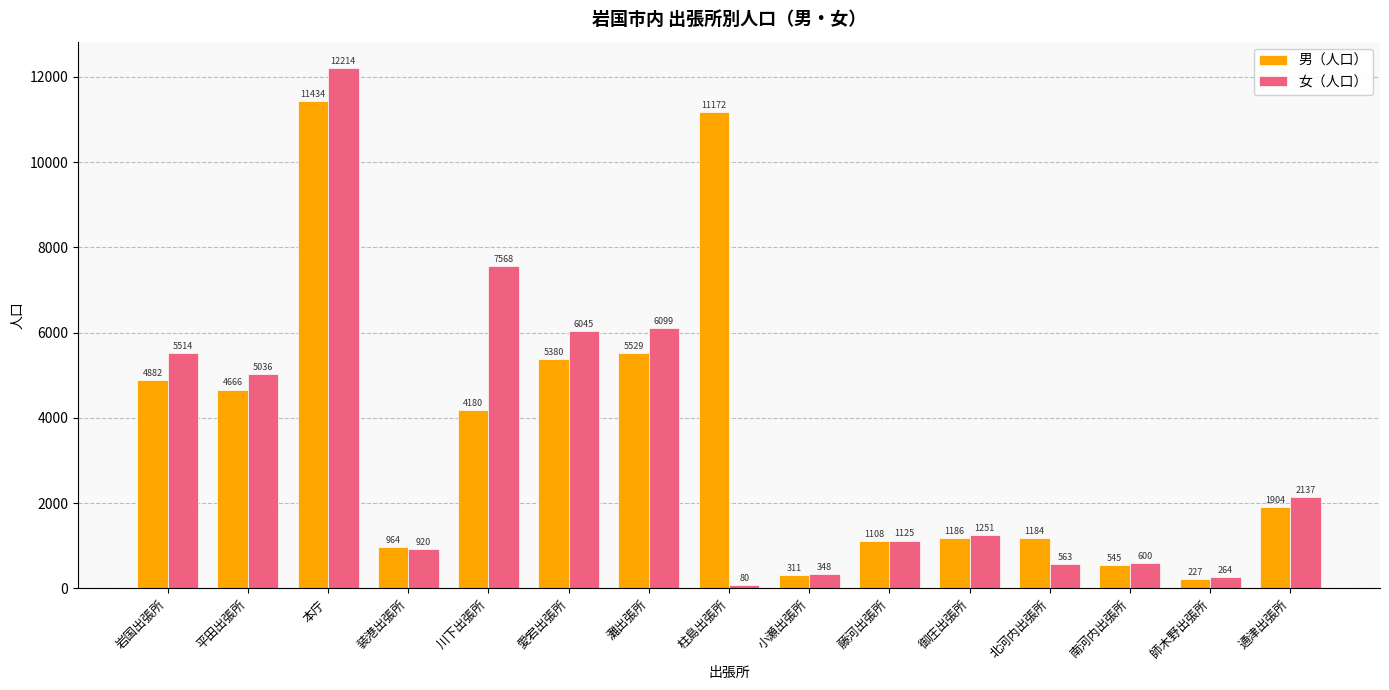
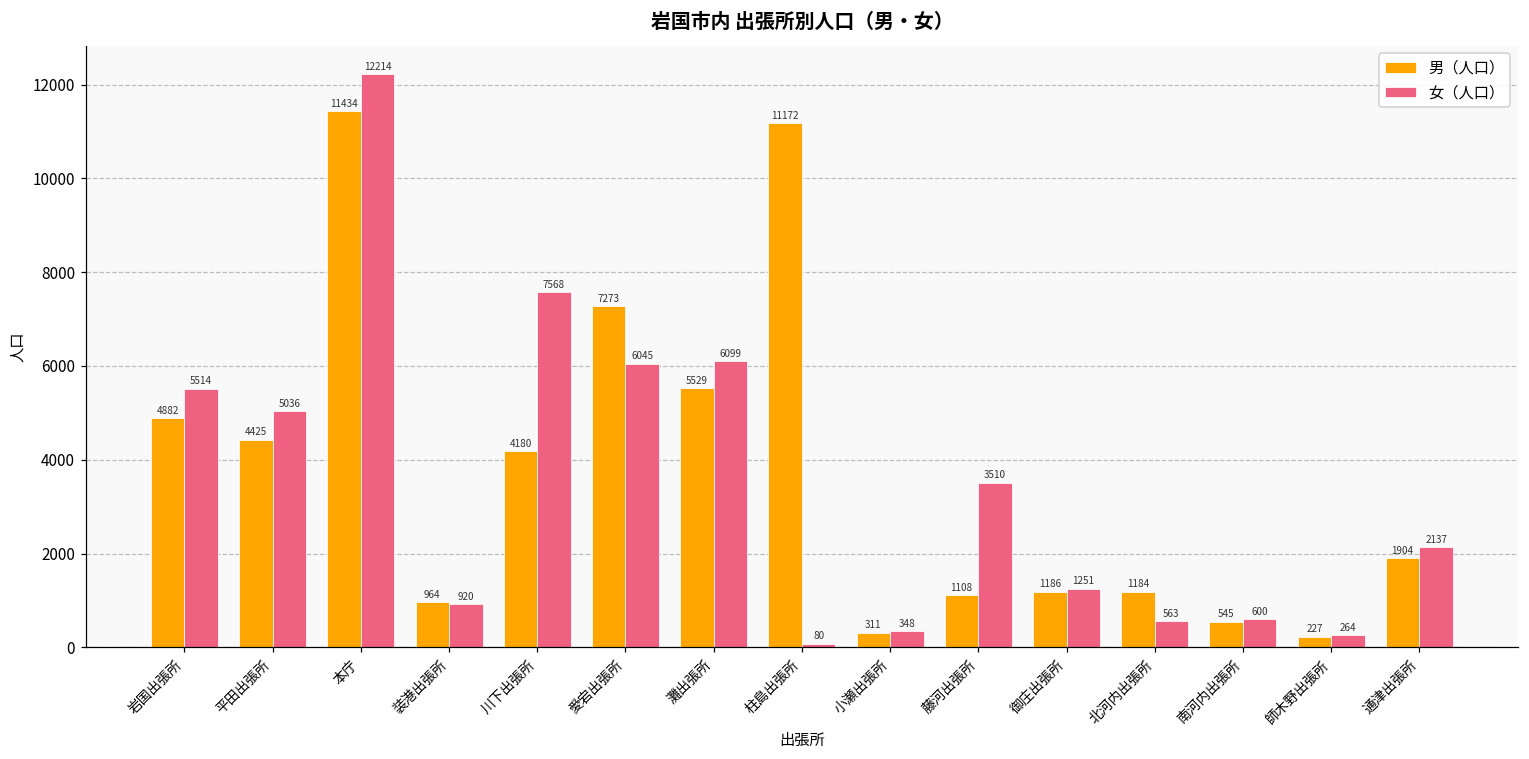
  {
    "男（人口）": {
      "岩国出張所": 4882,
-     "平田出張所": 4666,
+     "平田出張所": 4425,
      "本庁": 11434,
      "装港出張所": 964,
      "川下出張所": 4180,
-     "愛宕出張所": 5380,
+     "愛宕出張所": 7273,
      "灘出張所": 5529,
      "柱島出張所": 11172,
      "小瀬出張所": 311,
      "藤河出張所": 1108,
      "御庄出張所": 1186,
      "北河内出張所": 1184,
      "南河内出張所": 545,
      "師木野出張所": 227,
      "通津出張所": 1904
    },
    "女（人口）": {
      "岩国出張所": 5514,
      "平田出張所": 5036,
      "本庁": 12214,
      "装港出張所": 920,
      "川下出張所": 7568,
      "愛宕出張所": 6045,
      "灘出張所": 6099,
      "柱島出張所": 80,
      "小瀬出張所": 348,
-     "藤河出張所": 1125,
+     "藤河出張所": 3510,
      "御庄出張所": 1251,
      "北河内出張所": 563,
      "南河内出張所": 600,
      "師木野出張所": 264,
      "通津出張所": 2137
    }
  }
